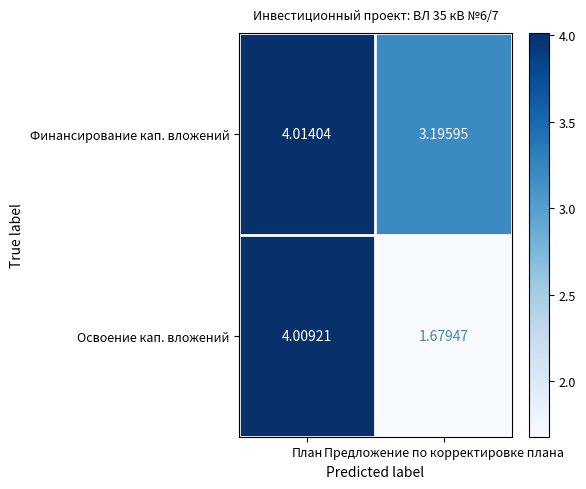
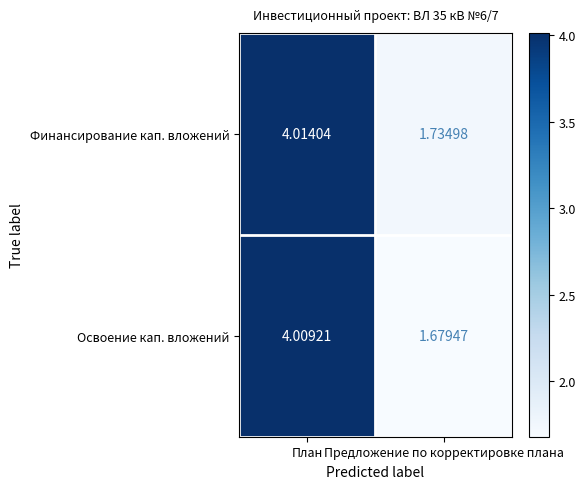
  {
    "Финансирование кап. вложений": {
      "План": 4.01404,
-     "Предложение по корректировке плана": 3.19595
+     "Предложение по корректировке плана": 1.73498
    },
    "Освоение кап. вложений": {
      "План": 4.00921,
      "Предложение по корректировке плана": 1.67947
    }
  }
